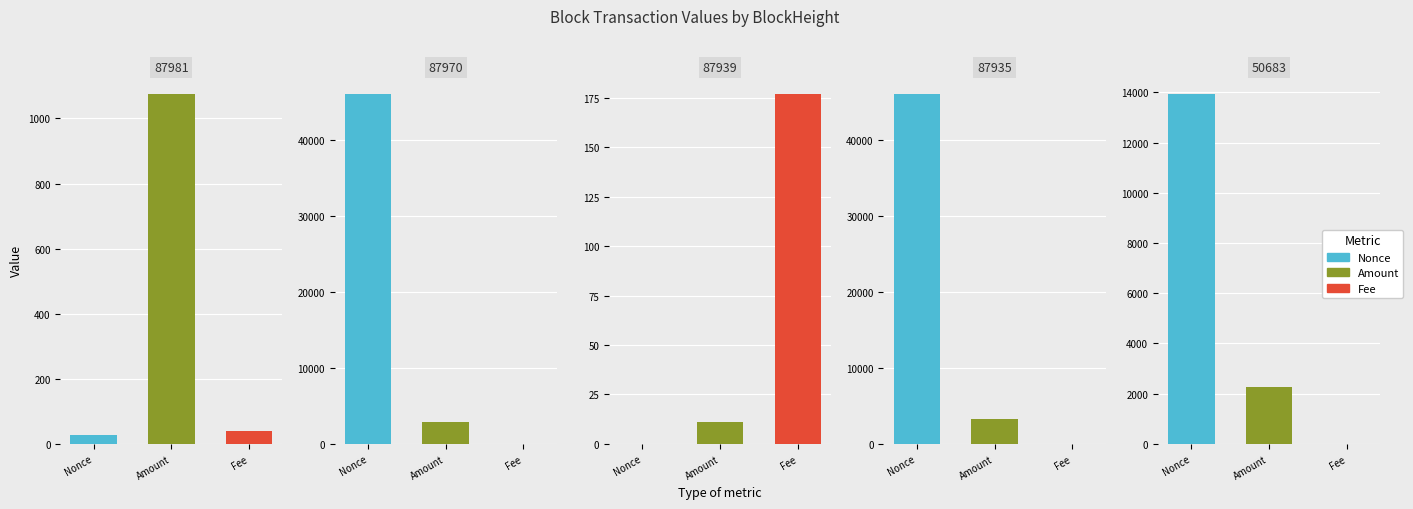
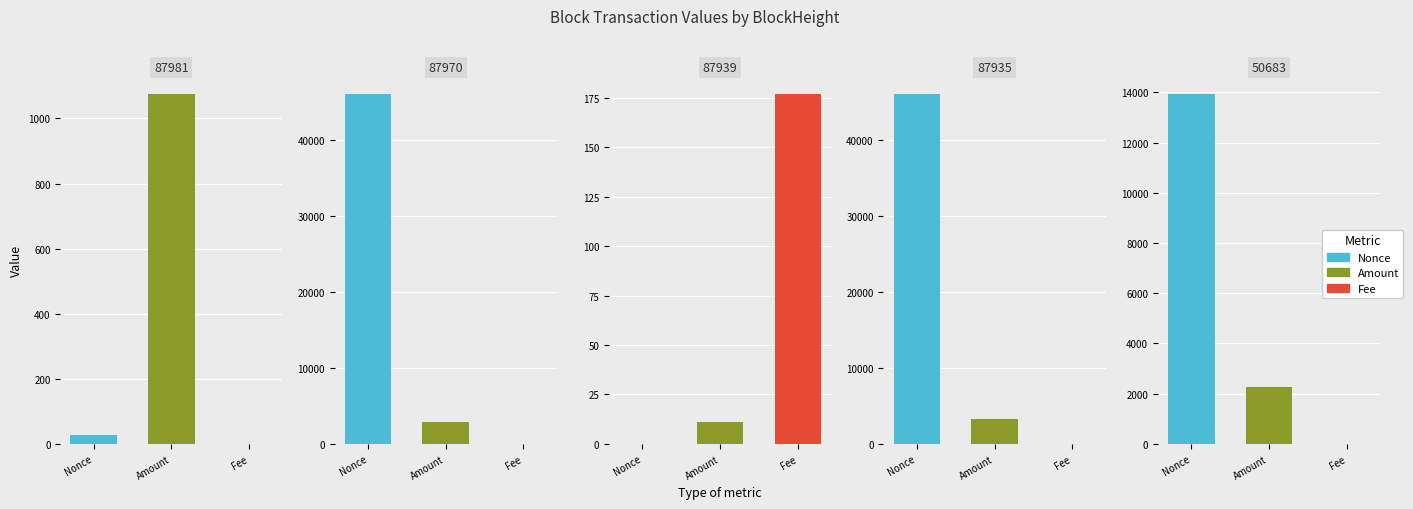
  {
    "87981": {
      "Nonce": 30,
      "Amount": 1080,
-     "Fee": 40
+     "Fee": 0
    },
    "87970": {
      "Nonce": 46000,
      "Amount": 3000
    },
    "87939": {
      "Nonce": 0,
      "Amount": 11,
      "Fee": 177
    },
    "87935": {
      "Nonce": 46000,
      "Amount": 3000
    },
    "50683": {
      "Nonce": 13900,
      "Amount": 2300
    }
  }
